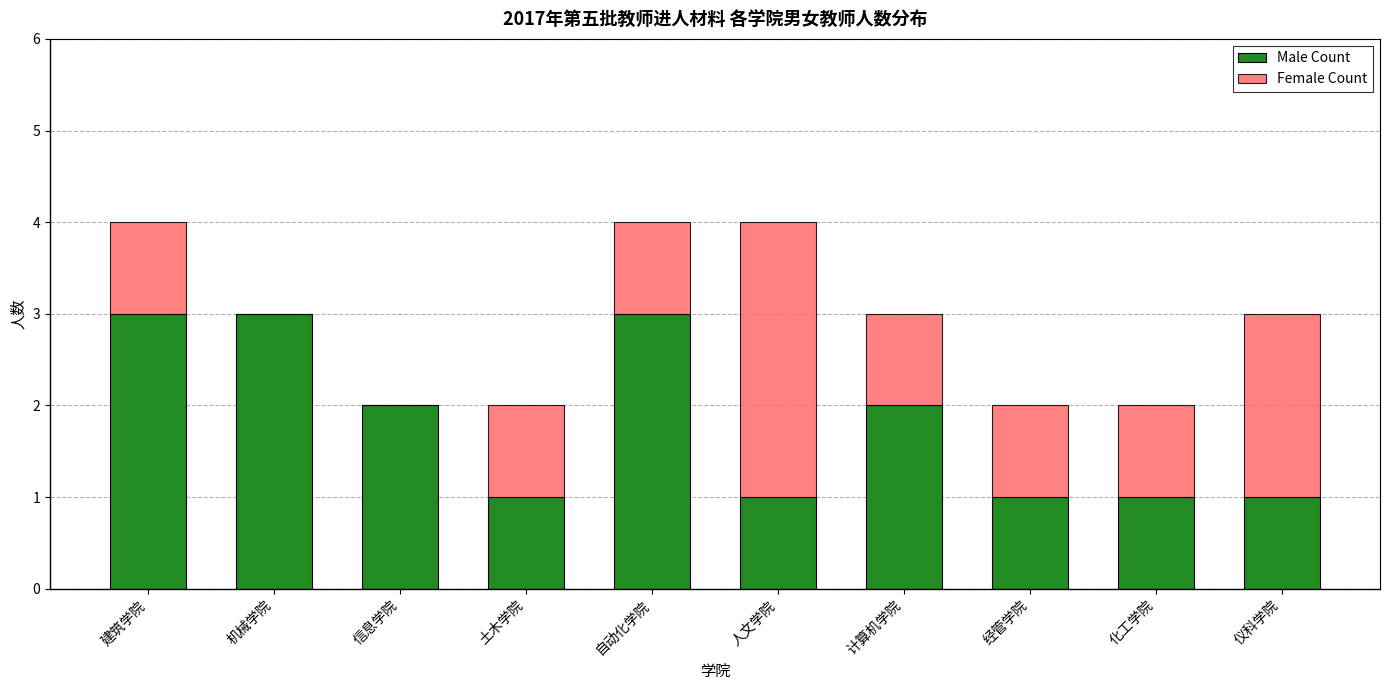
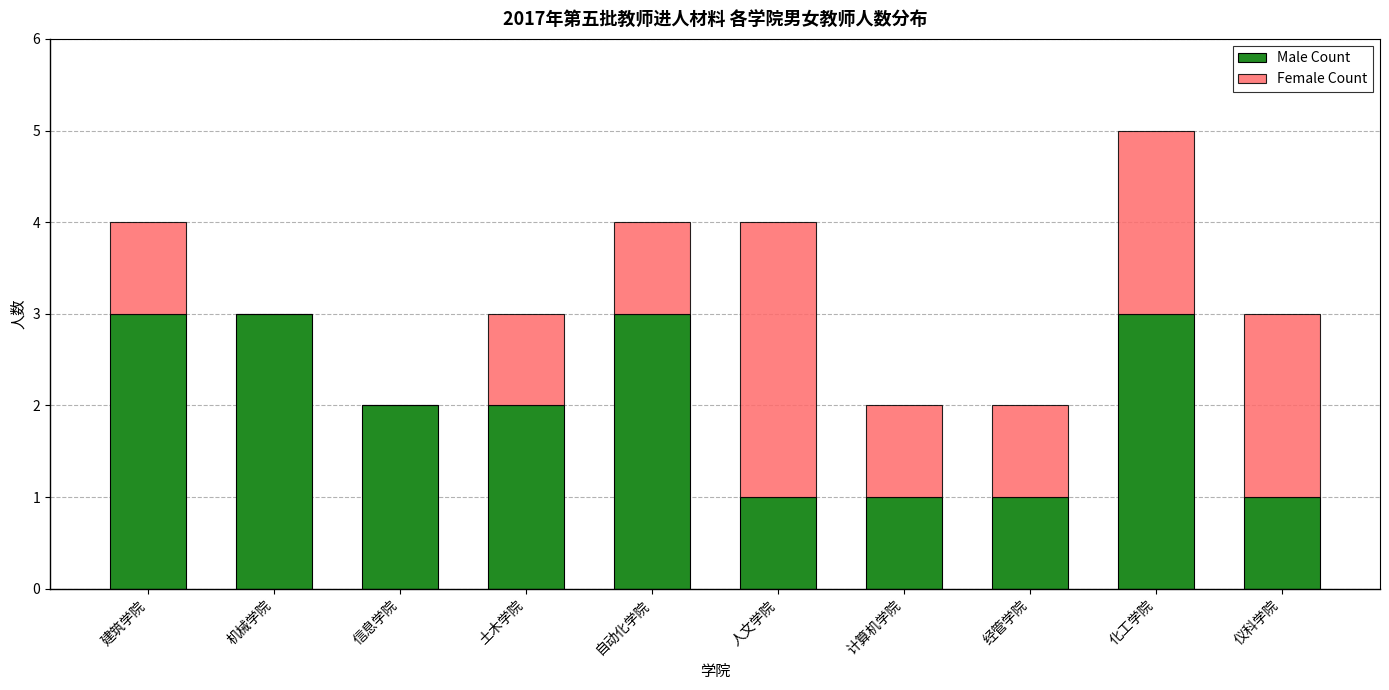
  {
    "Male Count": {
      "建筑学院": 3,
      "机械学院": 3,
      "信息学院": 2,
-     "土木学院": 1,
+     "土木学院": 2,
      "自动化学院": 3,
      "人文学院": 1,
-     "计算机学院": 2,
+     "计算机学院": 1,
      "经管学院": 1,
-     "化工学院": 1,
+     "化工学院": 3,
      "仪科学院": 1
    },
    "Female Count": {
      "建筑学院": 1,
      "机械学院": 0,
      "信息学院": 0,
      "土木学院": 1,
      "自动化学院": 1,
      "人文学院": 3,
      "计算机学院": 1,
      "经管学院": 1,
-     "化工学院": 1,
+     "化工学院": 2,
      "仪科学院": 2
    }
  }
